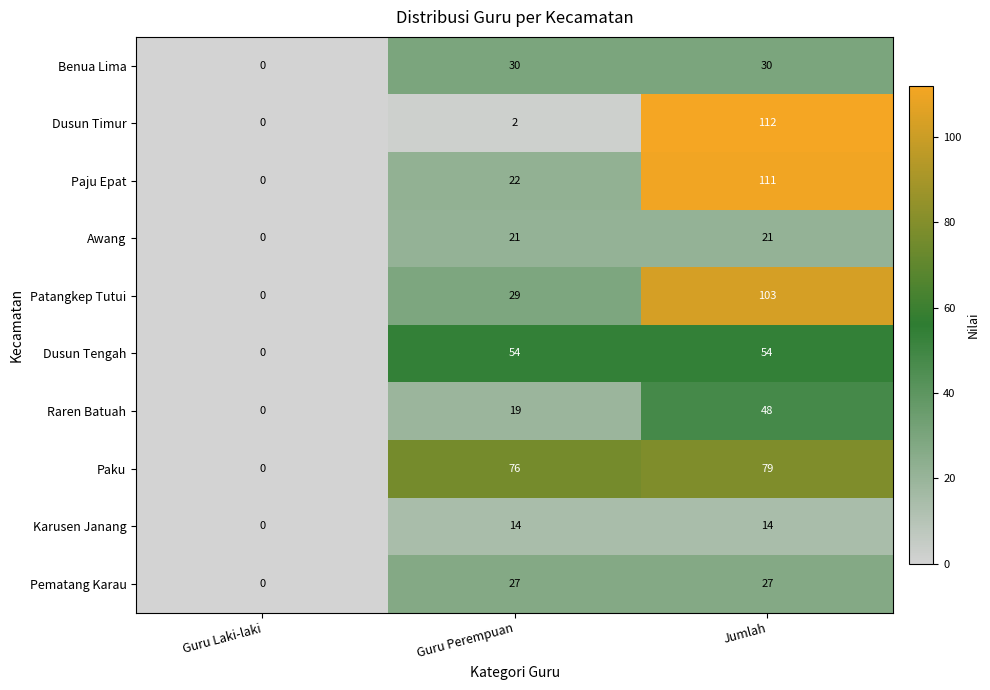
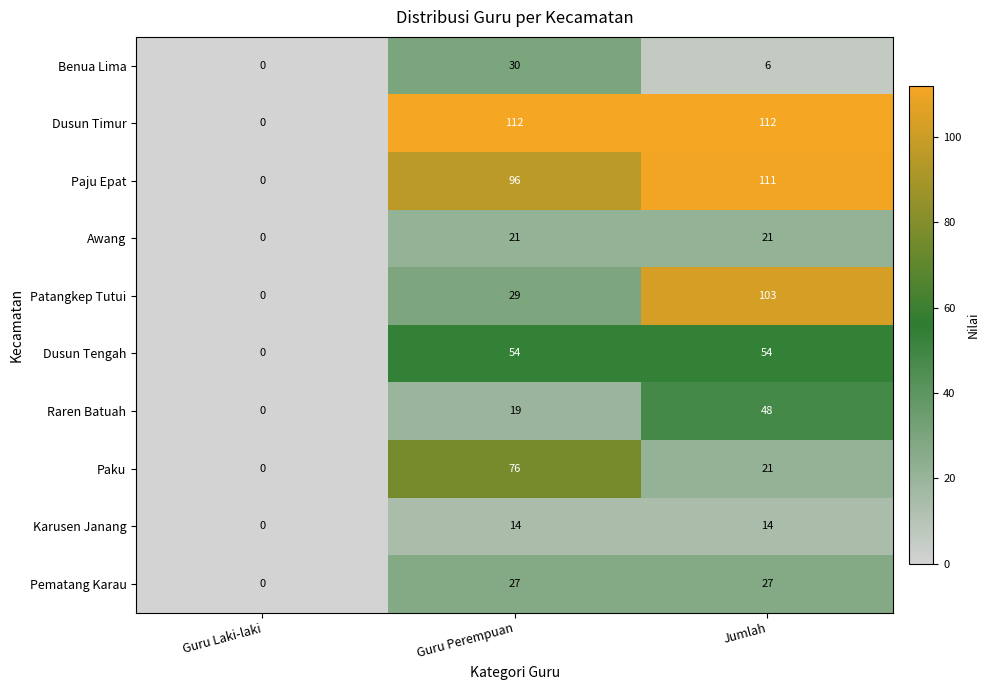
  {
    "Benua Lima": {
      "Guru Laki-laki": 0,
      "Guru Perempuan": 30,
-     "Jumlah": 30
+     "Jumlah": 6
    },
    "Dusun Timur": {
      "Guru Laki-laki": 0,
-     "Guru Perempuan": 2,
+     "Guru Perempuan": 112,
      "Jumlah": 112
    },
    "Paju Epat": {
      "Guru Laki-laki": 0,
-     "Guru Perempuan": 22,
+     "Guru Perempuan": 96,
      "Jumlah": 111
    },
    "Awang": {
      "Guru Laki-laki": 0,
      "Guru Perempuan": 21,
      "Jumlah": 21
    },
    "Patangkep Tutui": {
      "Guru Laki-laki": 0,
      "Guru Perempuan": 29,
      "Jumlah": 103
    },
    "Dusun Tengah": {
      "Guru Laki-laki": 0,
      "Guru Perempuan": 54,
      "Jumlah": 54
    },
    "Raren Batuah": {
      "Guru Laki-laki": 0,
      "Guru Perempuan": 19,
      "Jumlah": 48
    },
    "Paku": {
      "Guru Laki-laki": 0,
      "Guru Perempuan": 76,
-     "Jumlah": 79
+     "Jumlah": 21
    },
    "Karusen Janang": {
      "Guru Laki-laki": 0,
      "Guru Perempuan": 14,
      "Jumlah": 14
    },
    "Pematang Karau": {
      "Guru Laki-laki": 0,
      "Guru Perempuan": 27,
      "Jumlah": 27
    }
  }
